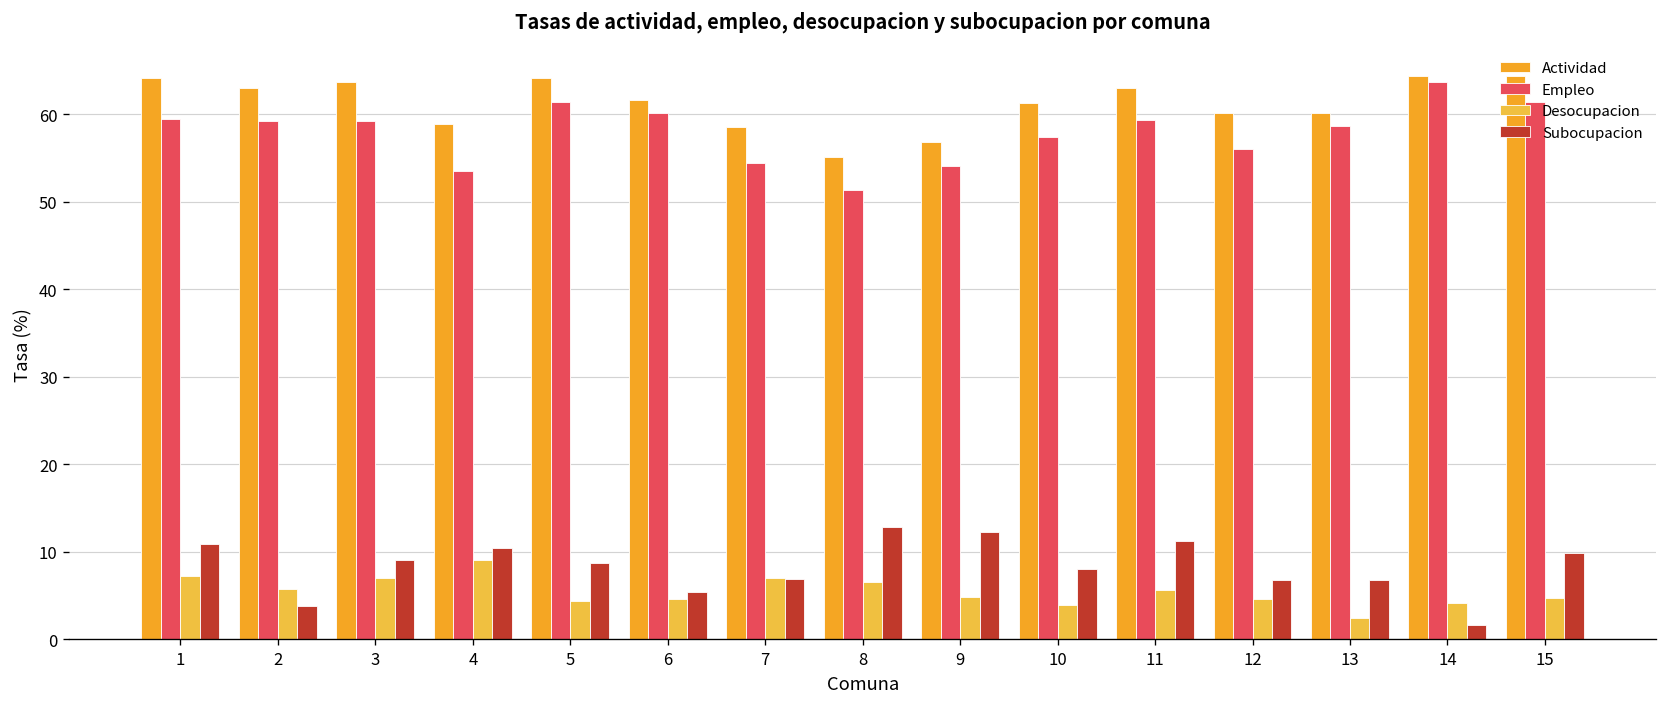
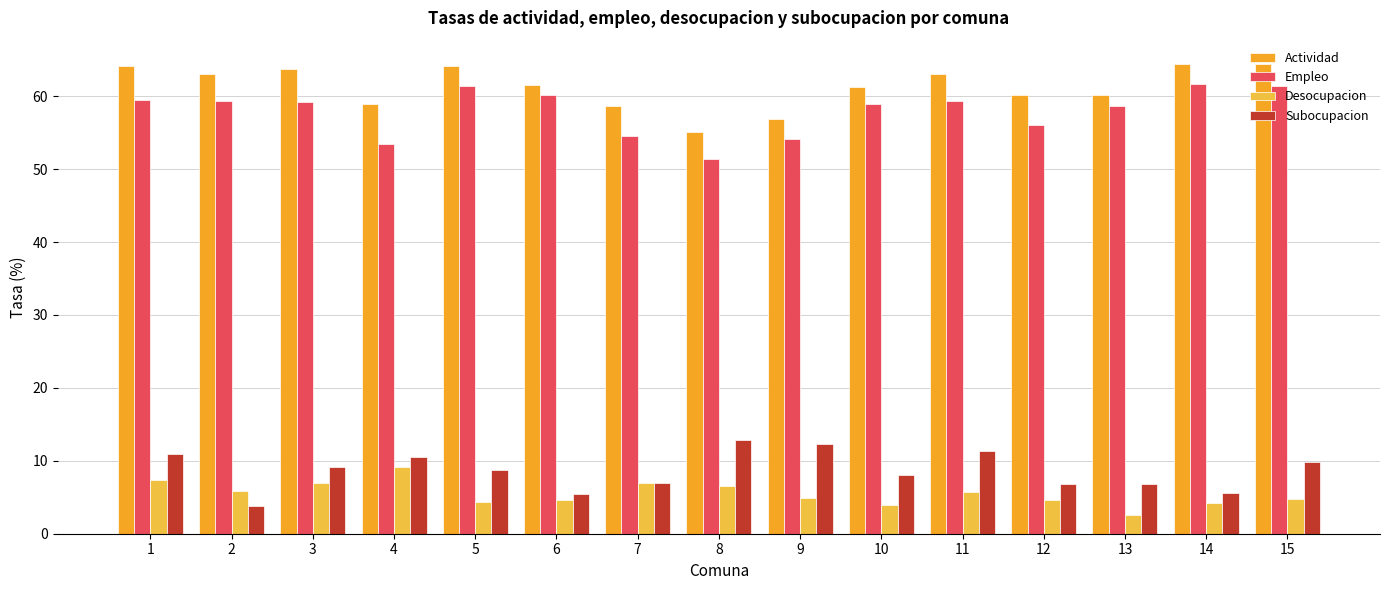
  {
    "Empleo": {
      "1": 60,
      "2": 59,
      "3": 59,
      "4": 54,
      "5": 61,
      "6": 60,
      "7": 55,
      "8": 51,
      "9": 54,
-     "10": 57,
+     "10": 59,
      "11": 59,
      "12": 56,
      "13": 59,
-     "14": 64,
+     "14": 62,
      "15": 61
    },
    "Subocupacion": {
      "1": 11,
      "2": 4,
      "3": 9,
      "4": 11,
      "5": 9,
      "6": 5,
      "7": 7,
      "8": 13,
      "9": 12,
      "10": 8,
      "11": 11,
      "12": 7,
      "13": 7,
-     "14": 2,
+     "14": 6,
      "15": 10
    }
  }
